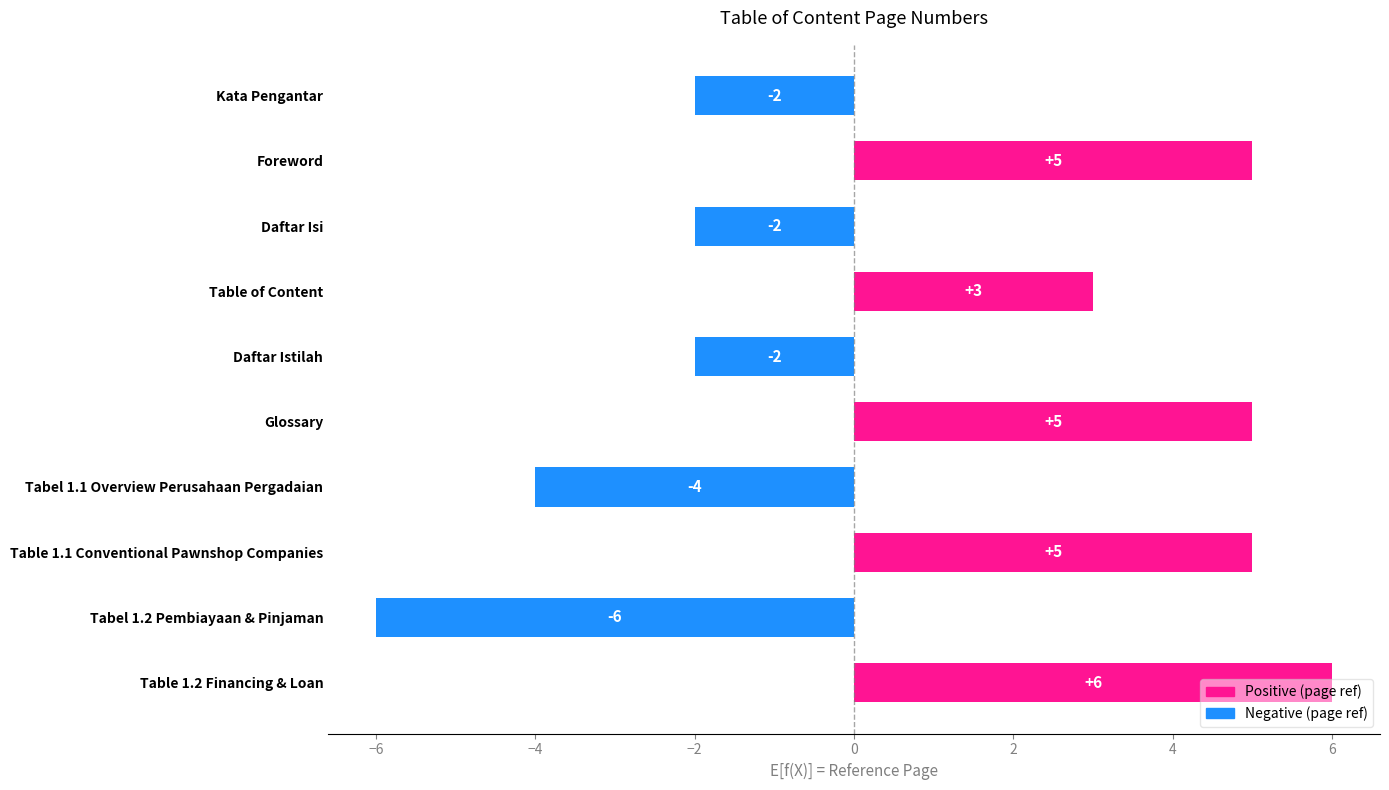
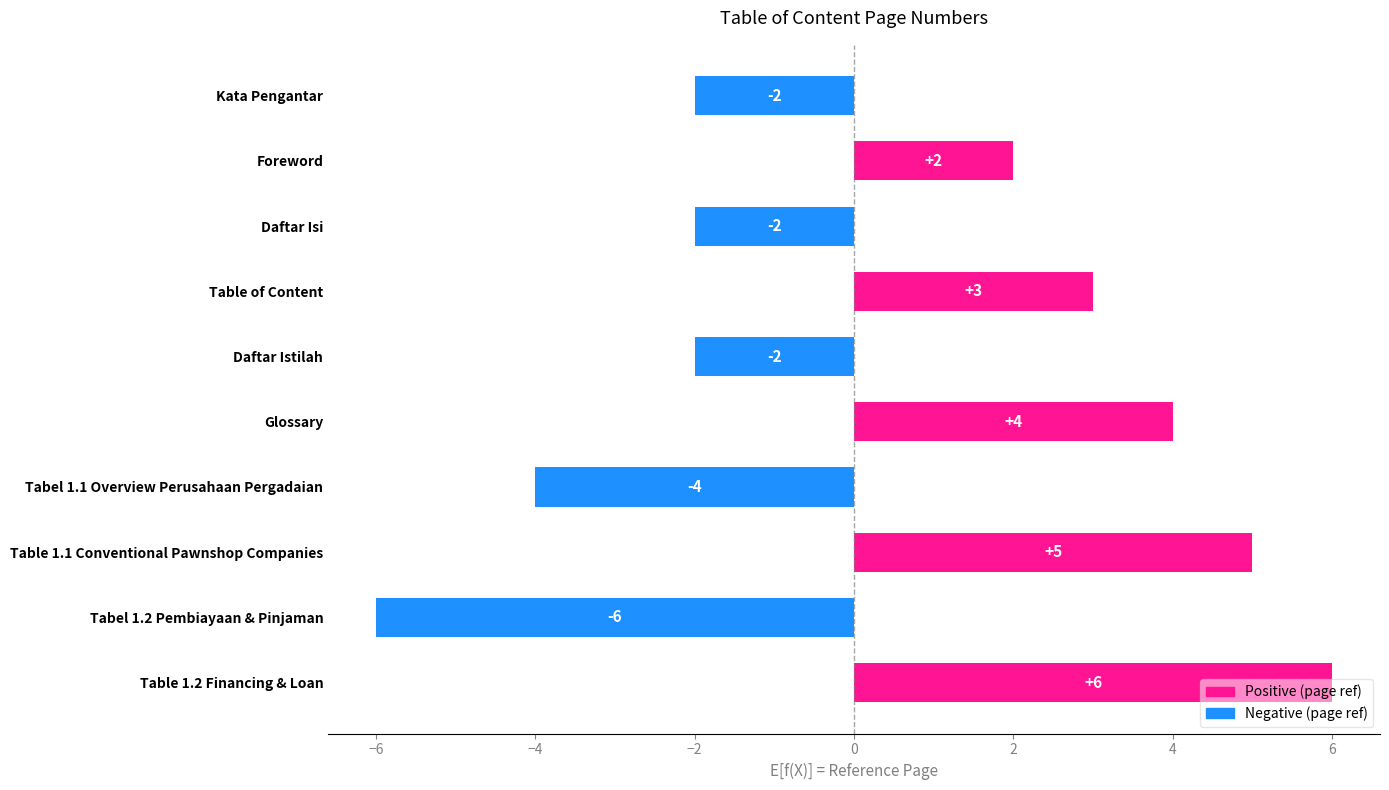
  {
    "Kata Pengantar": "-2",
-   "Foreword": "+5",
+   "Foreword": "+2",
    "Daftar Isi": "-2",
    "Table of Content": "+3",
    "Daftar Istilah": "-2",
-   "Glossary": "+5",
+   "Glossary": "+4",
    "Tabel 1.1 Overview Perusahaan Pergadaian": "-4",
    "Table 1.1 Conventional Pawnshop Companies": "+5",
    "Tabel 1.2 Pembiayaan & Pinjaman": "-6"
  }
